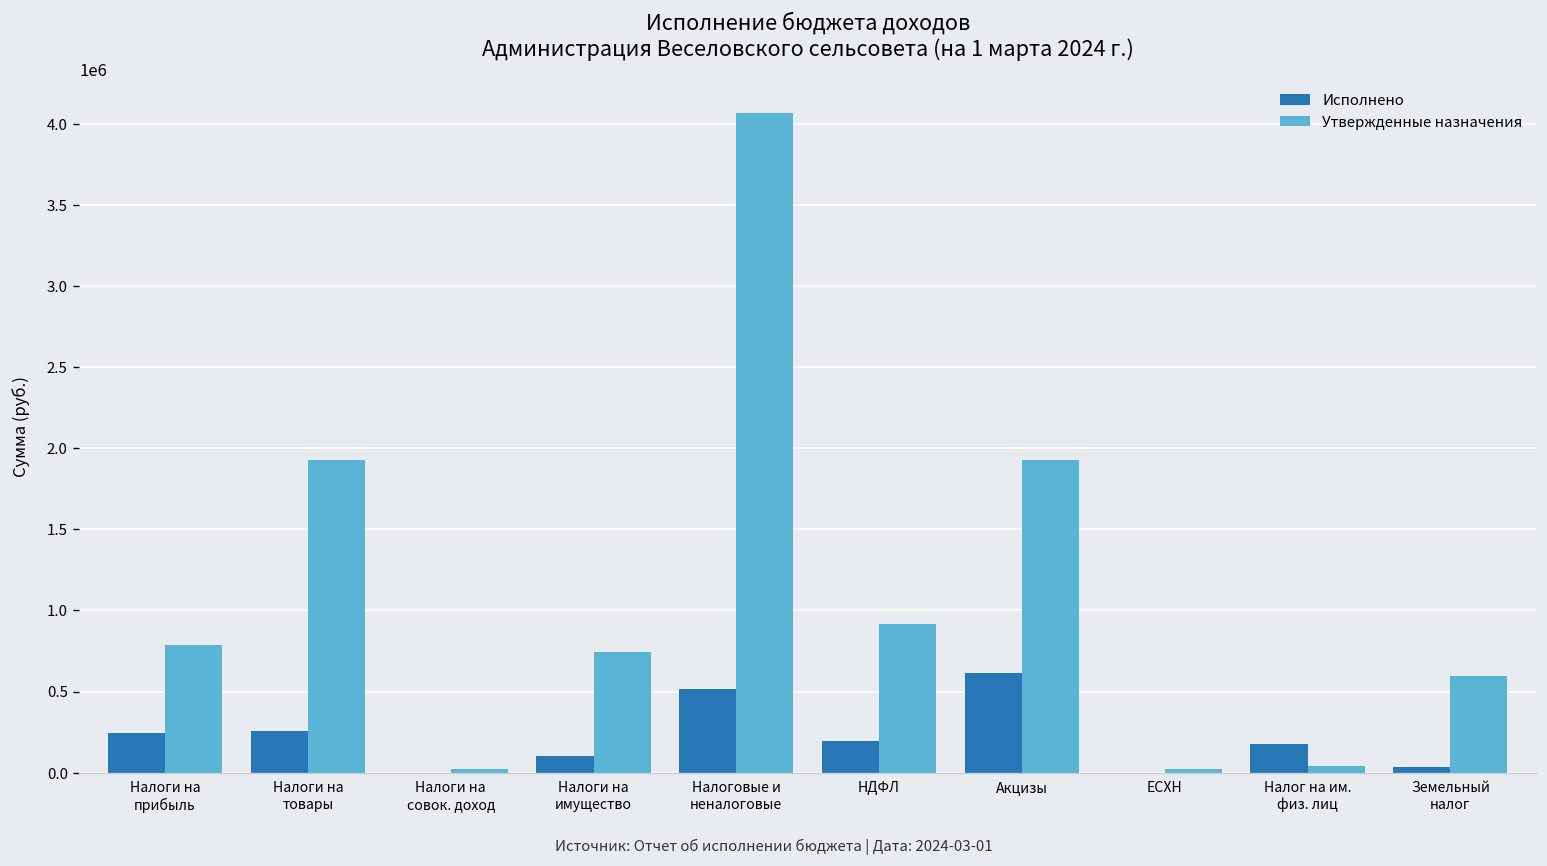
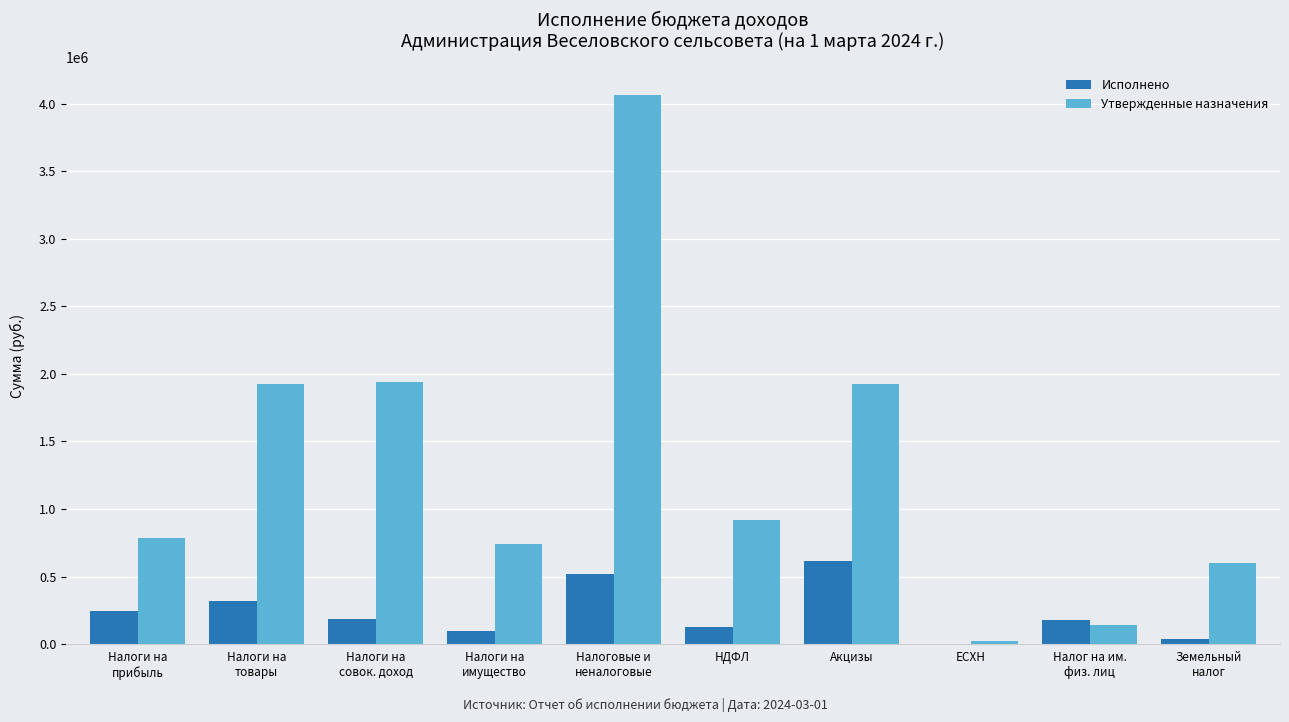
  {
    "Исполнено": {
      "Налоги на прибыль": 240000,
-     "Налоги на товары": 250000,
-     "Налоги на совок. доход": 0,
+     "Налоги на товары": 320000,
+     "Налоги на совок. доход": 190000,
      "Налоги на имущество": 100000,
      "Налоговые и неналоговые": 520000,
-     "НДФЛ": 200000,
+     "НДФЛ": 130000,
      "Акцизы": 610000,
      "ЕСХН": 0,
      "Налог на им. физ. лиц": 180000,
      "Земельный налог": 40000
    },
    "Утвержденные назначения": {
      "Налоги на прибыль": 790000,
      "Налоги на товары": 1930000,
-     "Налоги на совок. доход": 20000,
+     "Налоги на совок. доход": 1940000,
      "Налоги на имущество": 740000,
      "Налоговые и неналоговые": 4060000,
      "НДФЛ": 920000,
      "Акцизы": 1930000,
      "ЕСХН": 20000,
-     "Налог на им. физ. лиц": 40000,
+     "Налог на им. физ. лиц": 150000,
      "Земельный налог": 600000
    }
  }
